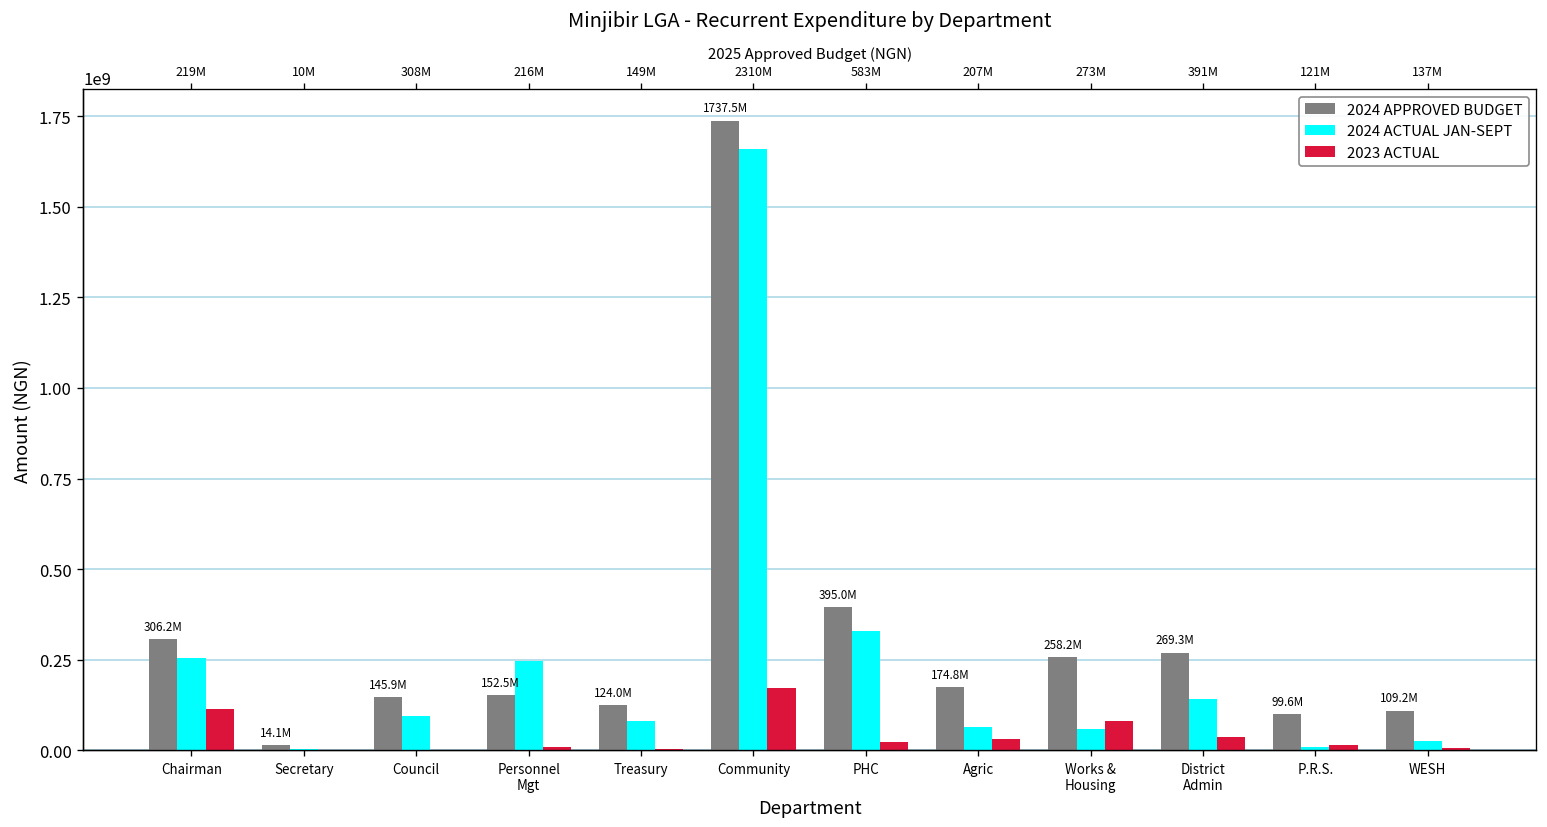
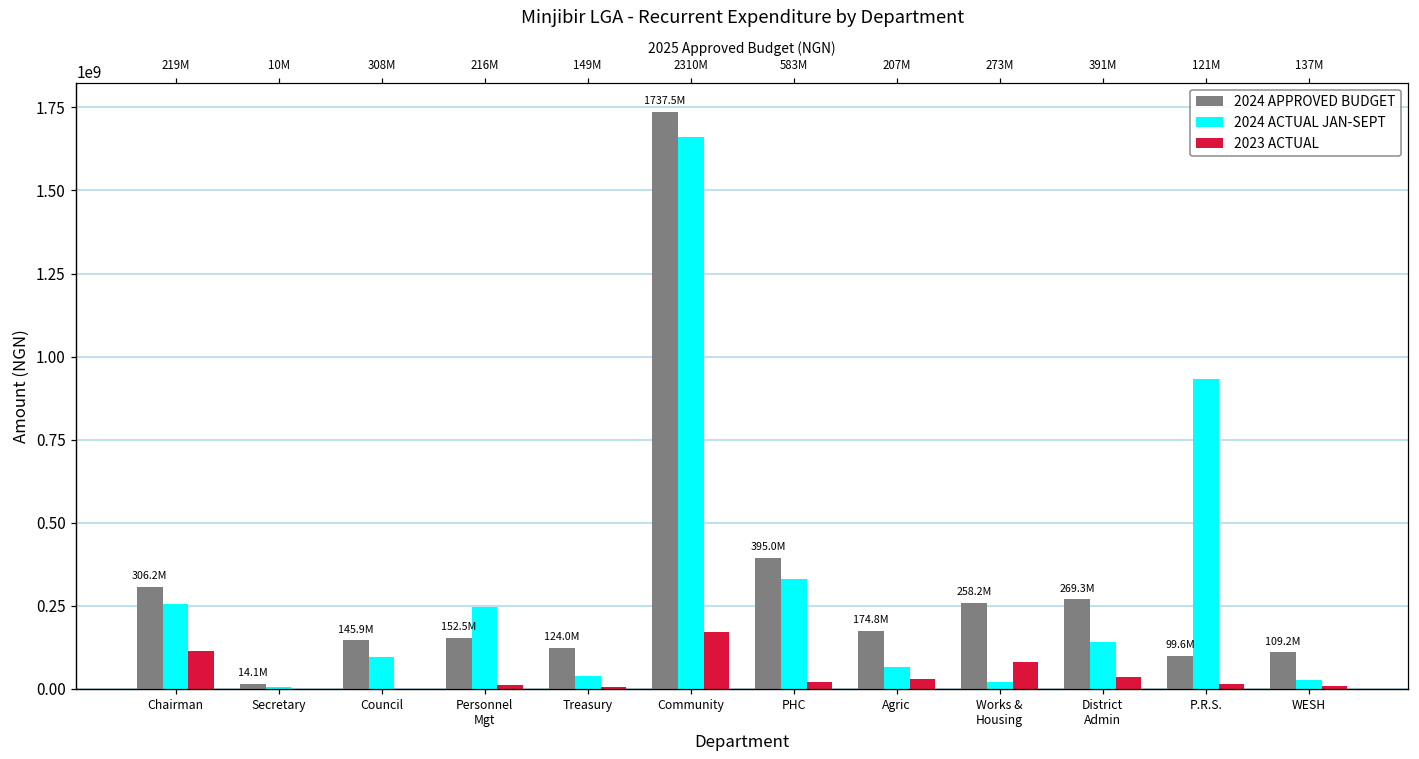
  {
    "2024 ACTUAL JAN-SEPT": {
      "Chairman": 250000000,
      "Council": 90000000,
      "Personnel Mgt": 250000000,
-     "Treasury": 80000000,
+     "Treasury": 40000000,
      "Community": 1660000000,
      "PHC": 330000000,
      "Agric": 70000000,
-     "Works & Housing": 60000000,
+     "Works & Housing": 20000000,
      "District Admin": 140000000,
-     "P.R.S.": 10000000,
+     "P.R.S.": 930000000,
      "WESH": 30000000
    }
  }
